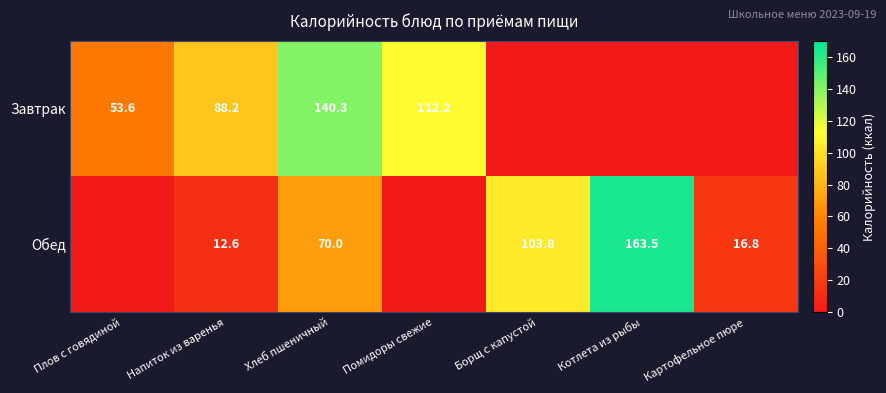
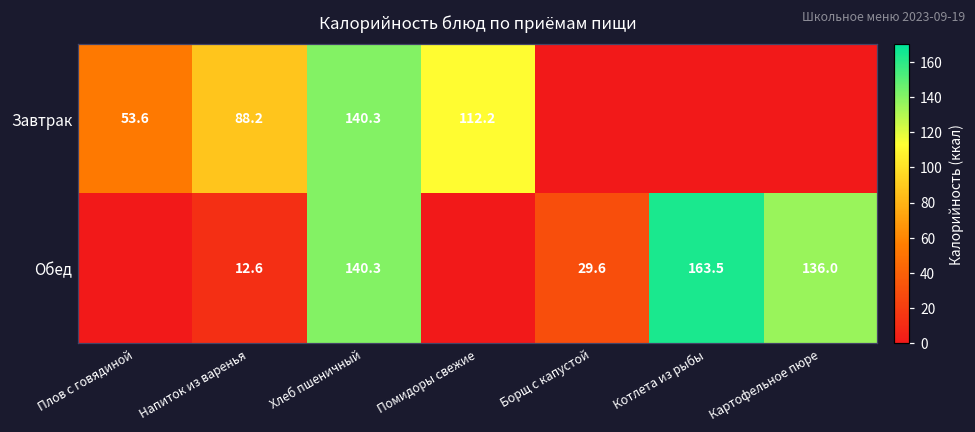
  {
    "Завтрак": {
      "Плов с говядиной": 53.6,
      "Напиток из варенья": 88.2,
      "Хлеб пшеничный": 140.3,
      "Помидоры свежие": 112.2
    },
    "Обед": {
      "Напиток из варенья": 12.6,
-     "Хлеб пшеничный": 70.0,
-     "Борщ с капустой": 103.8,
+     "Хлеб пшеничный": 140.3,
+     "Борщ с капустой": 29.6,
      "Котлета из рыбы": 163.5,
-     "Картофельное пюре": 16.8
+     "Картофельное пюре": 136.0
    }
  }
